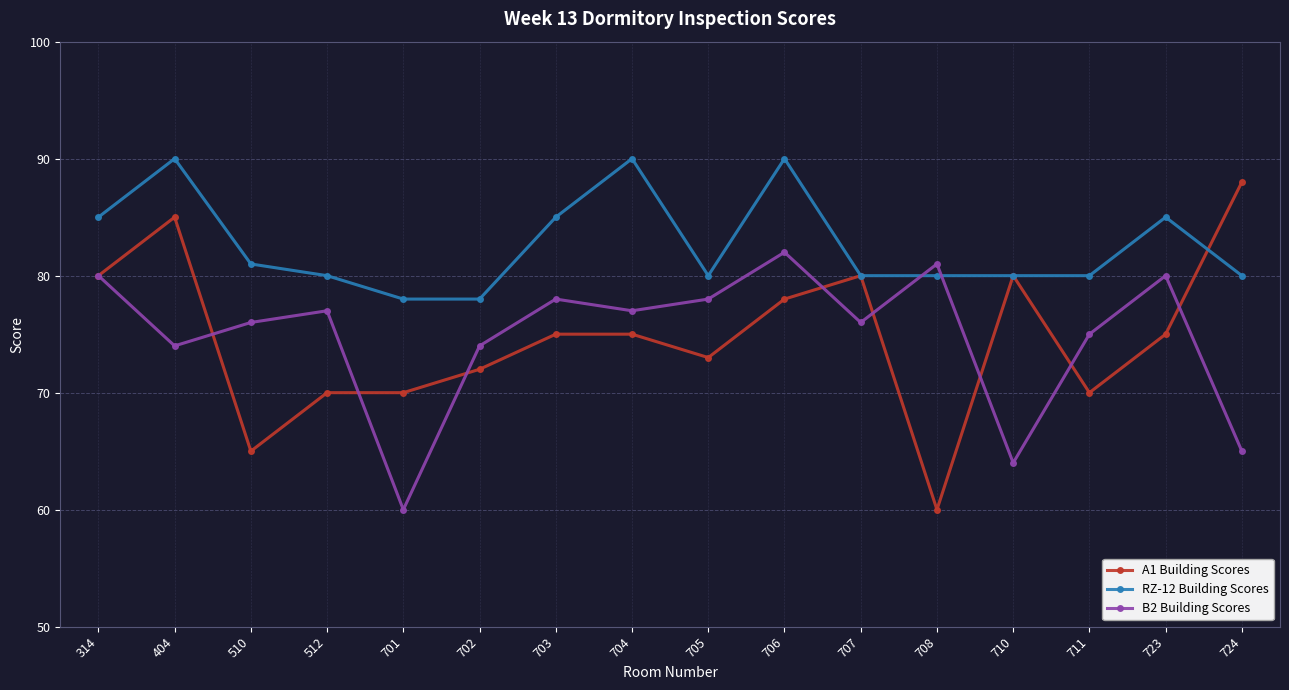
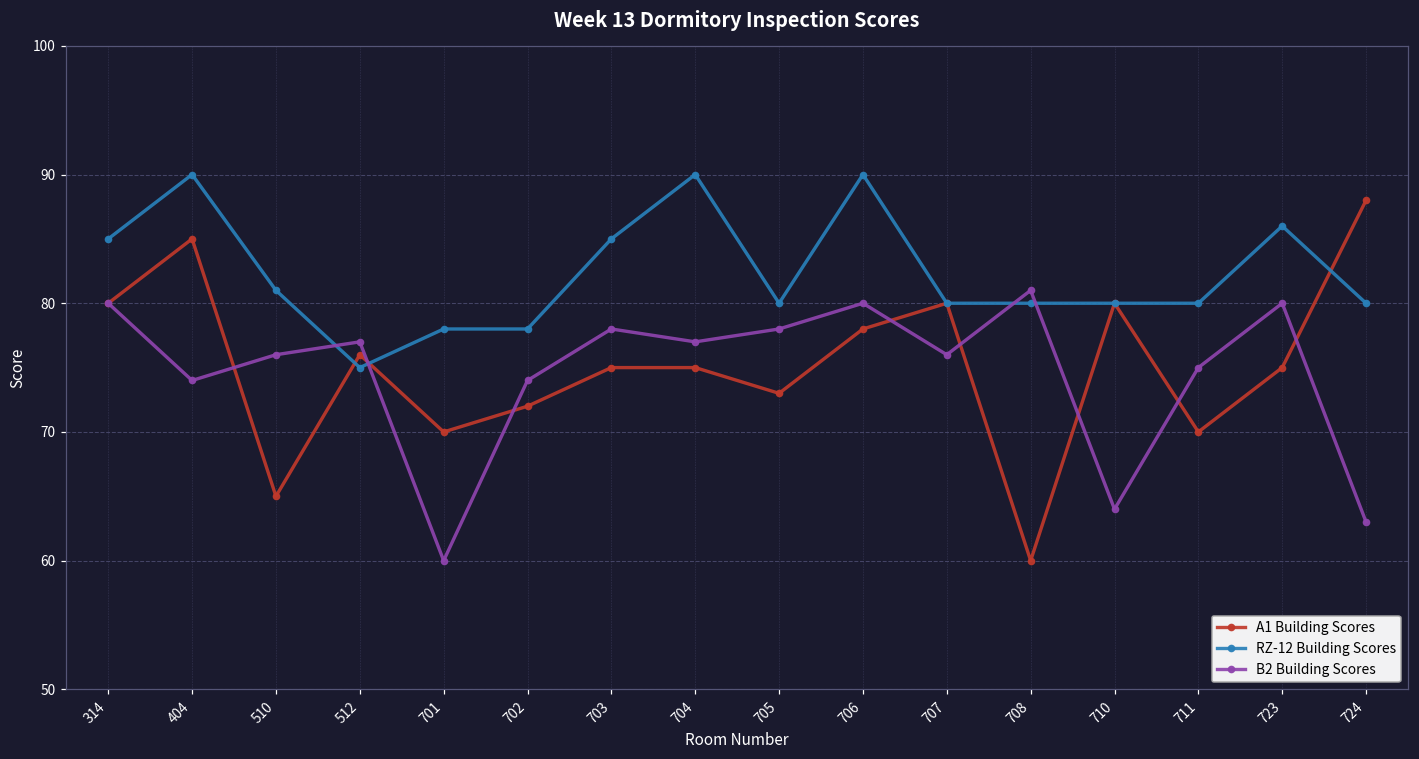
  {
    "A1 Building Scores": {
      "404": 85,
      "510": 65,
-     "512": 70,
+     "512": 76,
      "701": 70,
      "702": 72,
      "703": 75,
      "704": 75,
      "705": 73,
      "706": 78,
      "708": 60,
      "711": 70,
      "723": 75,
      "724": 88
    },
    "RZ-12 Building Scores": {
      "314": 85,
      "404": 90,
      "510": 81,
-     "512": 80,
+     "512": 75,
      "701": 78,
      "702": 78,
      "703": 85,
      "704": 90,
      "705": 80,
      "706": 90,
      "708": 80,
      "711": 80,
-     "723": 85,
+     "723": 86,
      "724": 80
    },
    "B2 Building Scores": {
      "404": 74,
      "510": 76,
      "512": 77,
      "701": 60,
      "702": 74,
      "703": 78,
      "704": 77,
      "705": 78,
-     "706": 82,
+     "706": 80,
      "707": 76,
      "708": 81,
      "710": 64,
      "711": 75,
      "723": 80,
-     "724": 65
+     "724": 63
    }
  }
